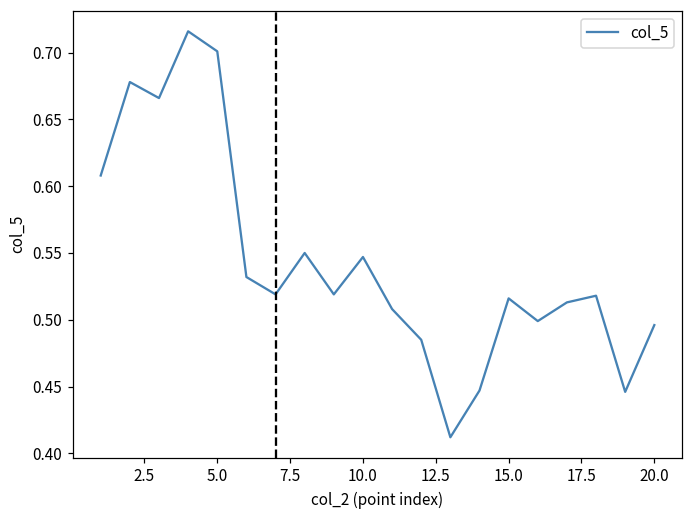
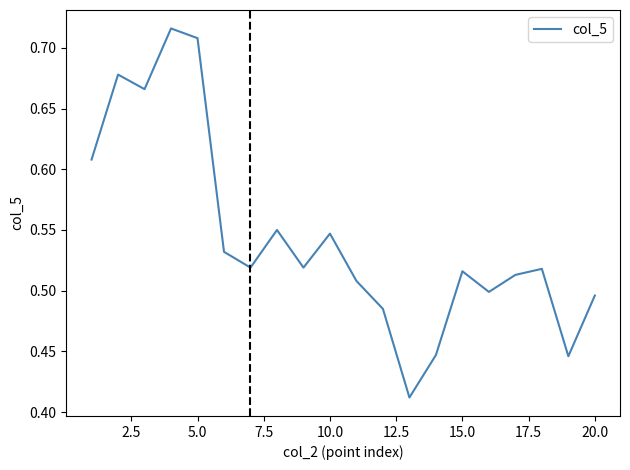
  {
-   "5.0": 0.701,
+   "5.0": 0.708,
    "10.0": 0.547,
    "15.0": 0.516,
    "20.0": 0.496
  }
